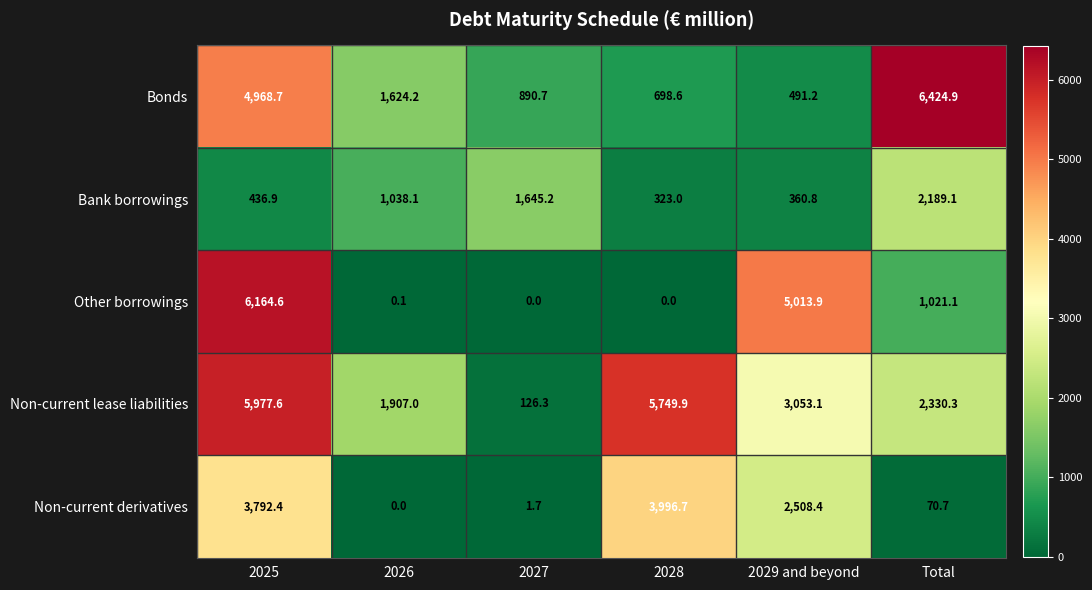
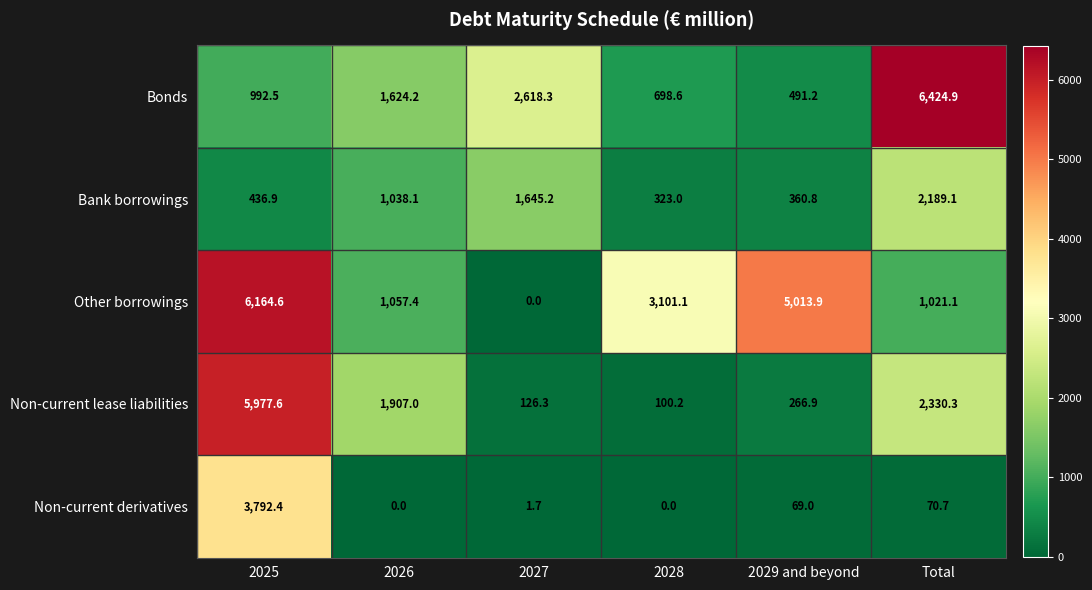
  {
    "Bonds": {
-     "2025": "4,968.7",
+     "2025": "992.5",
      "2026": "1,624.2",
-     "2027": "890.7",
+     "2027": "2,618.3",
      "2028": "698.6",
      "2029 and beyond": "491.2",
      "Total": "6,424.9"
    },
    "Bank borrowings": {
      "2025": "436.9",
      "2026": "1,038.1",
      "2027": "1,645.2",
      "2028": "323.0",
      "2029 and beyond": "360.8",
      "Total": "2,189.1"
    },
    "Other borrowings": {
      "2025": "6,164.6",
-     "2026": "0.1",
+     "2026": "1,057.4",
      "2027": "0.0",
-     "2028": "0.0",
+     "2028": "3,101.1",
      "2029 and beyond": "5,013.9",
      "Total": "1,021.1"
    },
    "Non-current lease liabilities": {
      "2025": "5,977.6",
      "2026": "1,907.0",
      "2027": "126.3",
-     "2028": "5,749.9",
-     "2029 and beyond": "3,053.1",
+     "2028": "100.2",
+     "2029 and beyond": "266.9",
      "Total": "2,330.3"
    },
    "Non-current derivatives": {
      "2025": "3,792.4",
      "2026": "0.0",
      "2027": "1.7",
-     "2028": "3,996.7",
-     "2029 and beyond": "2,508.4",
+     "2028": "0.0",
+     "2029 and beyond": "69.0",
      "Total": "70.7"
    }
  }
